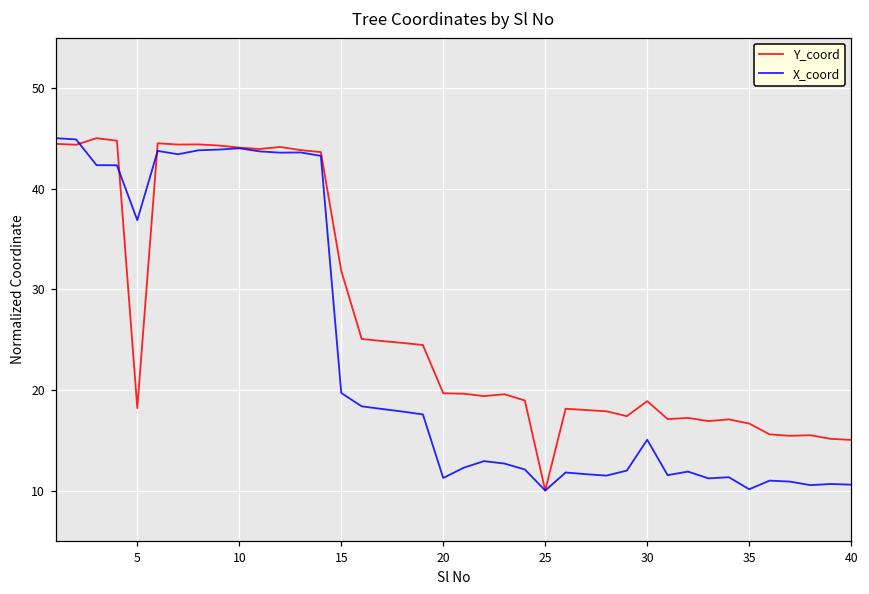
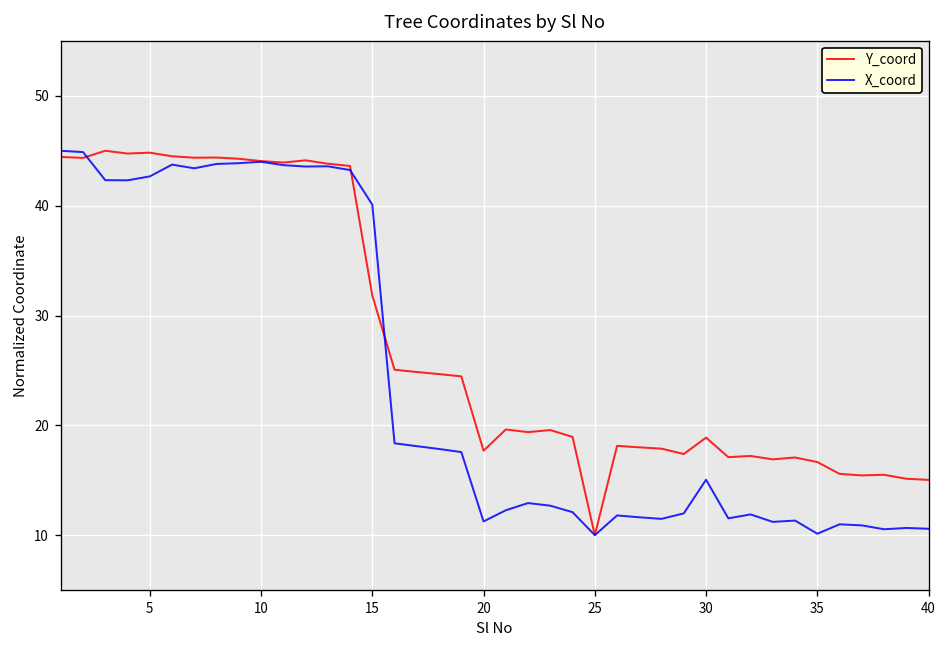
  {
    "Y_coord": {
-     "5": 18,
+     "5": 45,
      "15": 32,
-     "20": 20,
+     "20": 18,
      "30": 19,
      "35": 17,
      "40": 15
    },
    "X_coord": {
-     "5": 37,
-     "15": 20,
+     "5": 43,
+     "15": 40,
      "20": 11,
      "30": 15,
      "35": 10,
      "40": 11
    }
  }
